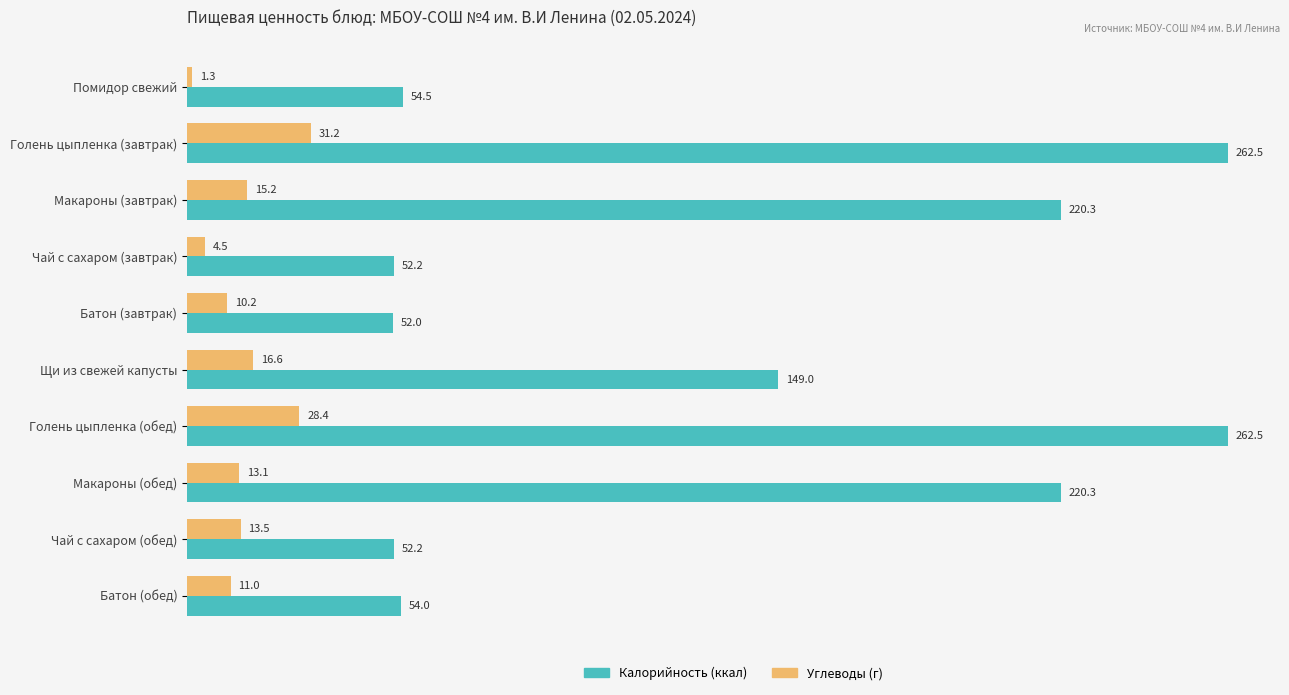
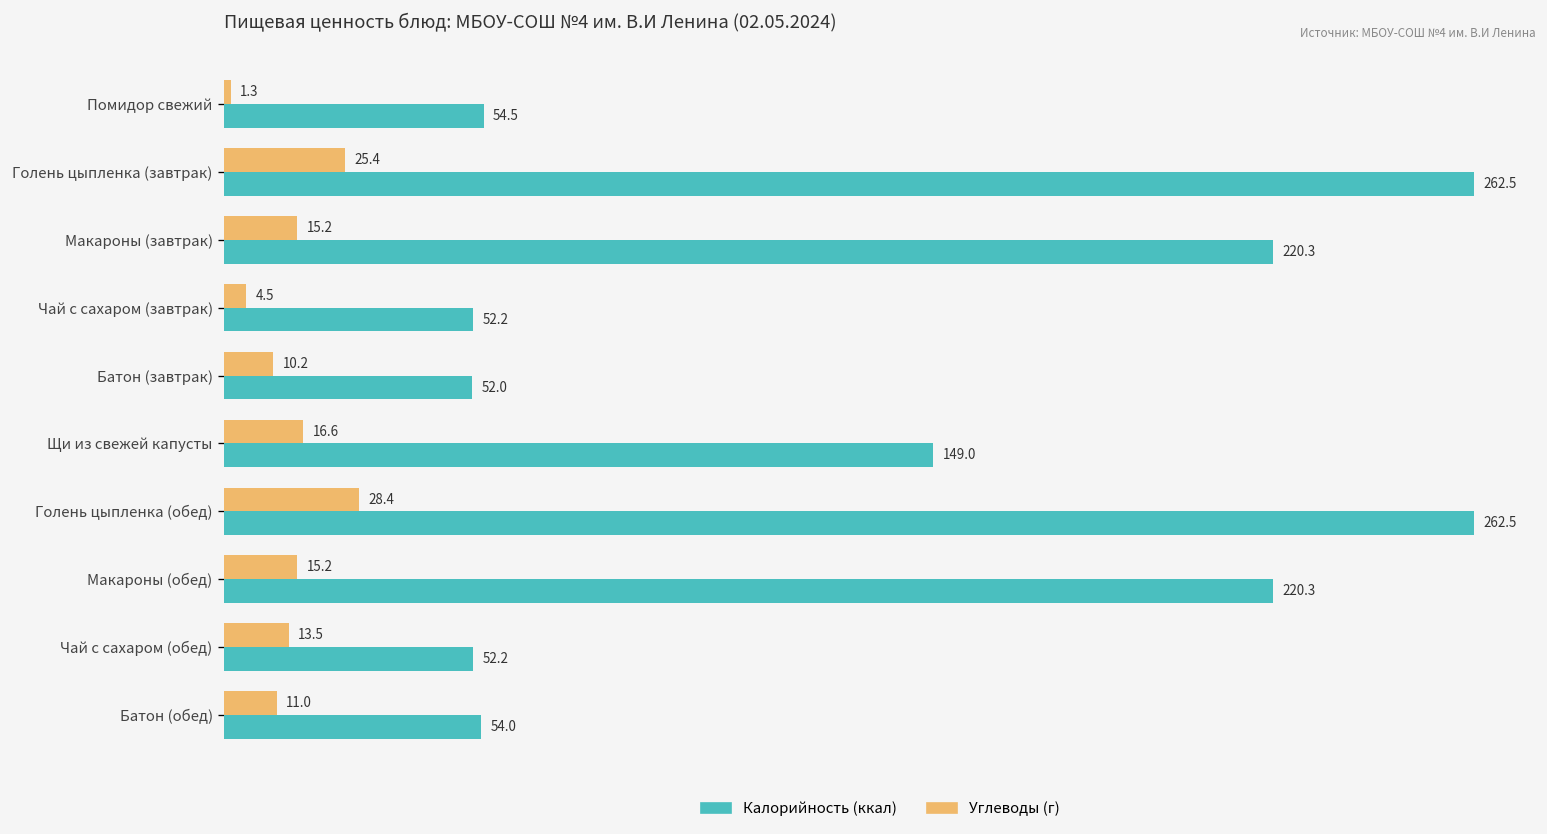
  {
    "Калорийность (ккал)": {
      "Помидор свежий": 54.5,
      "Голень цыпленка (завтрак)": 262.5,
      "Макароны (завтрак)": 220.3,
      "Чай с сахаром (завтрак)": 52.2,
      "Батон (завтрак)": 52.0,
      "Щи из свежей капусты": 149.0,
      "Голень цыпленка (обед)": 262.5,
      "Макароны (обед)": 220.3,
      "Чай с сахаром (обед)": 52.2,
      "Батон (обед)": 54.0
    },
    "Углеводы (г)": {
      "Помидор свежий": 1.3,
-     "Голень цыпленка (завтрак)": 31.2,
+     "Голень цыпленка (завтрак)": 25.4,
      "Макароны (завтрак)": 15.2,
      "Чай с сахаром (завтрак)": 4.5,
      "Батон (завтрак)": 10.2,
      "Щи из свежей капусты": 16.6,
      "Голень цыпленка (обед)": 28.4,
-     "Макароны (обед)": 13.1,
+     "Макароны (обед)": 15.2,
      "Чай с сахаром (обед)": 13.5,
      "Батон (обед)": 11.0
    }
  }
